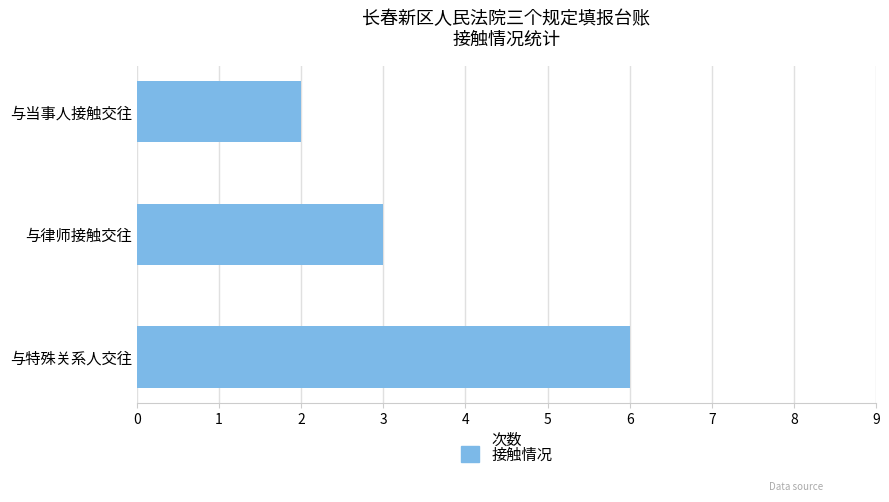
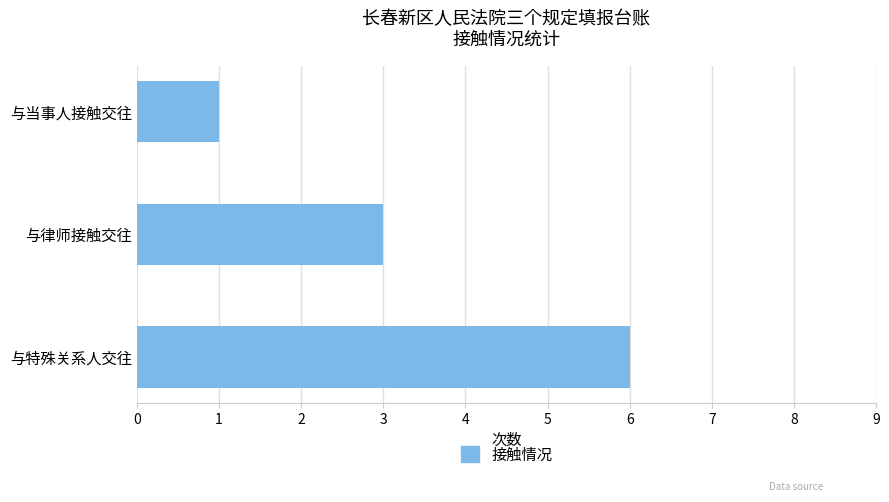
  {
-   "与当事人接触交往": 2,
+   "与当事人接触交往": 1,
    "与律师接触交往": 3,
    "与特殊关系人交往": 6
  }
